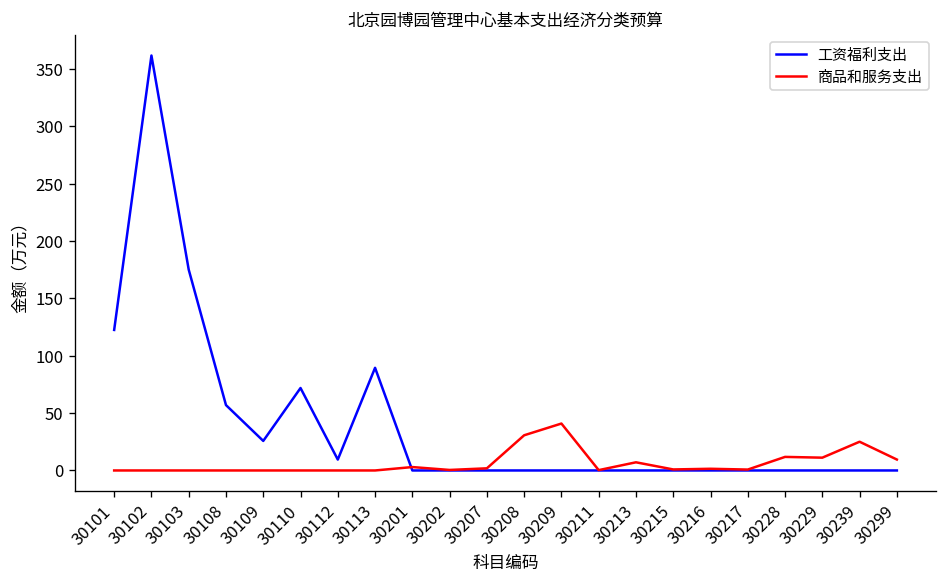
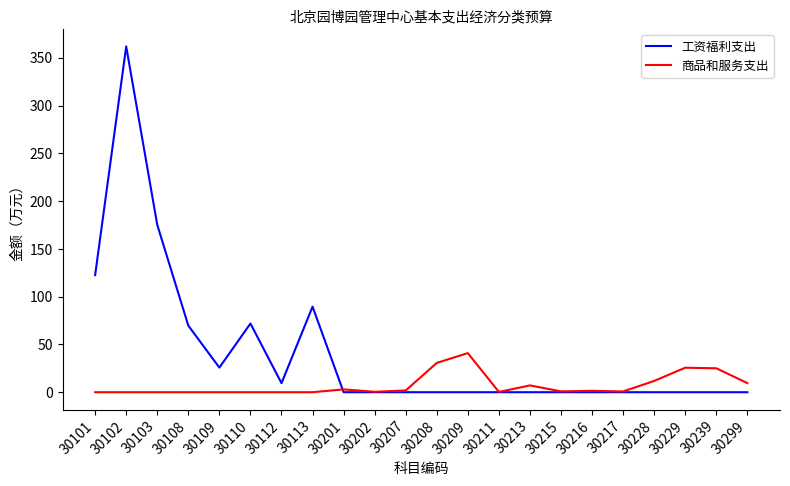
  {
    "工资福利支出": {
      "30101": 120,
      "30102": 360,
      "30103": 180,
-     "30108": 60,
+     "30108": 70,
      "30109": 30,
      "30110": 70,
      "30112": 10,
      "30113": 90,
      "30201": 0,
      "30208": 0,
      "30209": 0,
      "30213": 0,
      "30228": 0,
      "30229": 0,
      "30239": 0,
      "30299": 0
    },
    "商品和服务支出": {
      "30101": 0,
      "30102": 0,
      "30103": 0,
      "30108": 0,
      "30109": 0,
      "30110": 0,
      "30112": 0,
      "30113": 0,
      "30201": 0,
      "30208": 30,
      "30209": 40,
      "30213": 10,
      "30228": 10,
-     "30229": 10,
+     "30229": 30,
      "30239": 30,
      "30299": 10
    }
  }
